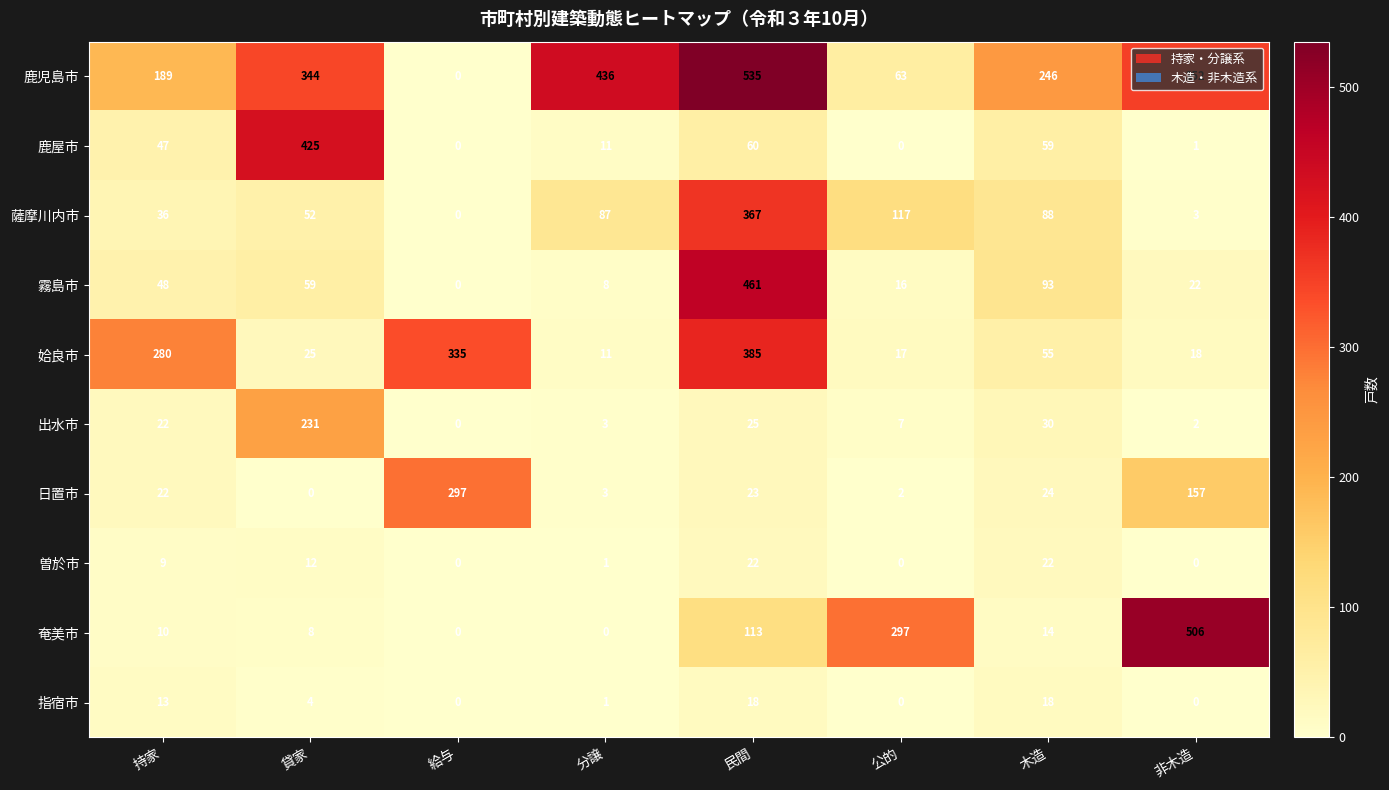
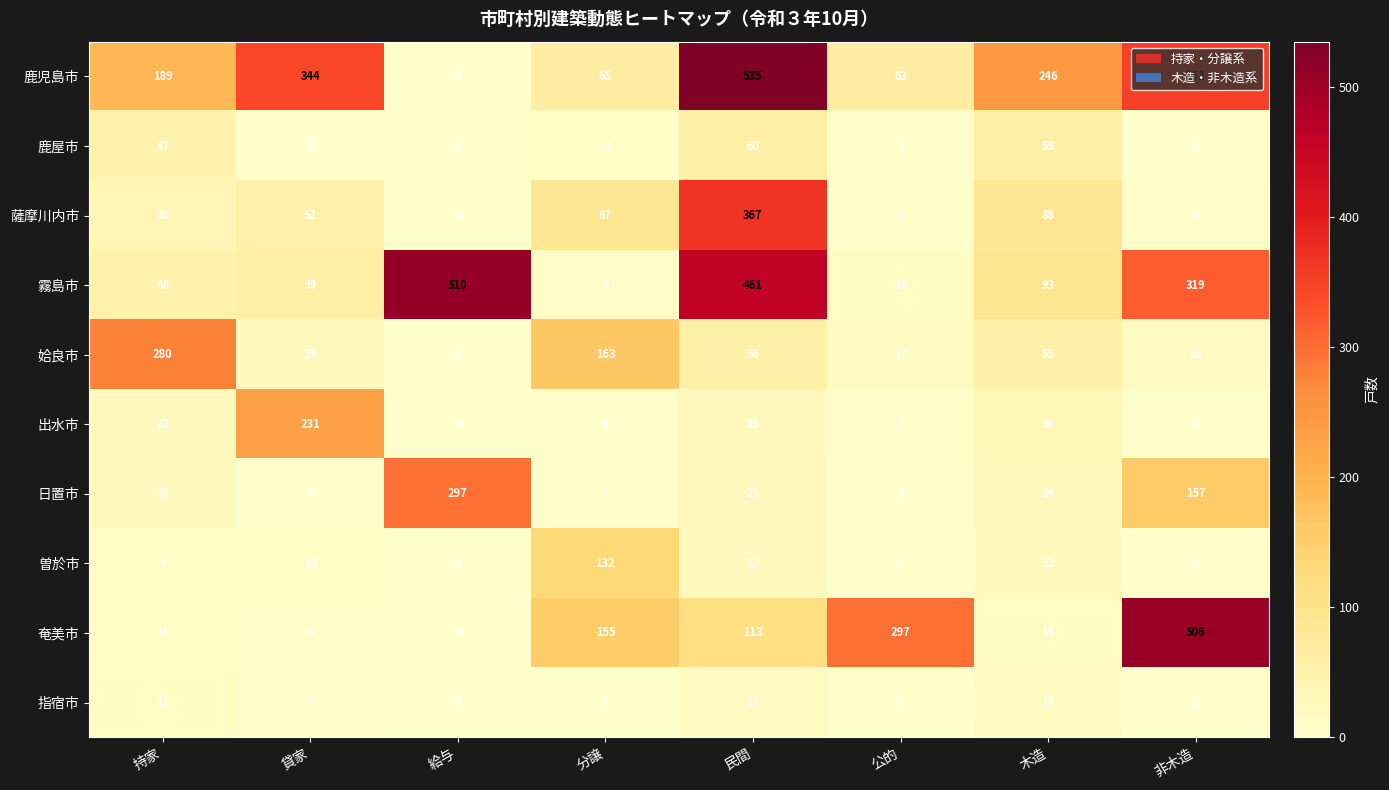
  {
    "鹿児島市": {
      "持家": 189,
      "貸家": 344,
      "給与": 0,
-     "分譲": 436,
+     "分譲": 65,
      "民間": 535,
      "公的": 63,
      "木造": 246
    },
    "鹿屋市": {
      "持家": 47,
-     "貸家": 425,
+     "貸家": 2,
      "給与": 0,
      "分譲": 11,
      "民間": 60,
      "公的": 0,
      "木造": 59,
      "非木造": 1
    },
    "薩摩川内市": {
      "持家": 36,
      "貸家": 52,
      "給与": 0,
      "分譲": 87,
      "民間": 367,
-     "公的": 117,
+     "公的": 4,
      "木造": 88,
      "非木造": 3
    },
    "霧島市": {
      "持家": 48,
      "貸家": 59,
-     "給与": 0,
+     "給与": 510,
      "分譲": 8,
      "民間": 461,
      "公的": 16,
      "木造": 93,
-     "非木造": 22
+     "非木造": 319
    },
    "姶良市": {
      "持家": 280,
      "貸家": 25,
-     "給与": 335,
-     "分譲": 11,
-     "民間": 385,
+     "給与": 0,
+     "分譲": 163,
+     "民間": 56,
      "公的": 17,
      "木造": 55,
      "非木造": 18
    },
    "出水市": {
      "持家": 22,
      "貸家": 231,
      "給与": 0,
      "分譲": 3,
      "民間": 25,
      "公的": 7,
      "木造": 30,
      "非木造": 2
    },
    "日置市": {
      "持家": 22,
      "貸家": 0,
      "給与": 297,
      "分譲": 3,
      "民間": 23,
      "公的": 2,
      "木造": 24,
      "非木造": 157
    },
    "曽於市": {
      "持家": 9,
      "貸家": 12,
      "給与": 0,
-     "分譲": 1,
+     "分譲": 132,
      "民間": 22,
      "公的": 0,
      "木造": 22,
      "非木造": 0
    },
    "奄美市": {
      "持家": 10,
      "貸家": 8,
      "給与": 0,
-     "分譲": 0,
+     "分譲": 155,
      "民間": 113,
      "公的": 297,
      "木造": 14,
      "非木造": 506
    },
    "指宿市": {
      "持家": 13,
      "貸家": 4,
      "給与": 0,
      "分譲": 1,
      "民間": 18,
      "公的": 0,
      "木造": 18,
      "非木造": 0
    }
  }
